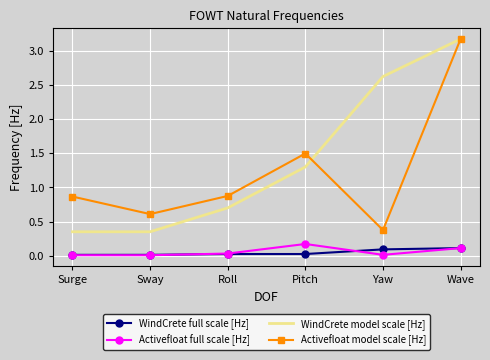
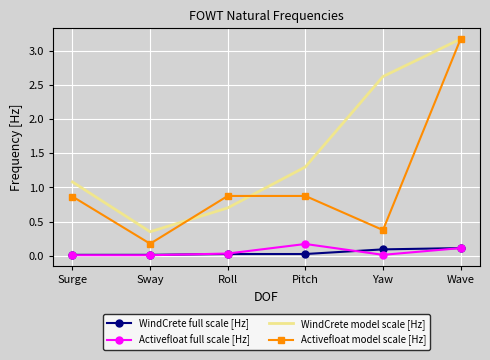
  {
    "WindCrete full scale [Hz]": {
      "Pitch": 0.0,
      "Yaw": 0.1
    },
    "Activefloat full scale [Hz]": {
      "Pitch": 0.2,
      "Yaw": 0.0
    },
    "WindCrete model scale [Hz]": {
-     "Surge": 0.4,
+     "Surge": 1.1,
      "Sway": 0.4,
      "Roll": 0.7,
      "Pitch": 1.3,
      "Yaw": 2.6
    },
    "Activefloat model scale [Hz]": {
      "Surge": 0.9,
-     "Sway": 0.6,
+     "Sway": 0.2,
      "Roll": 0.9,
-     "Pitch": 1.5,
+     "Pitch": 0.9,
      "Yaw": 0.4
    }
  }
